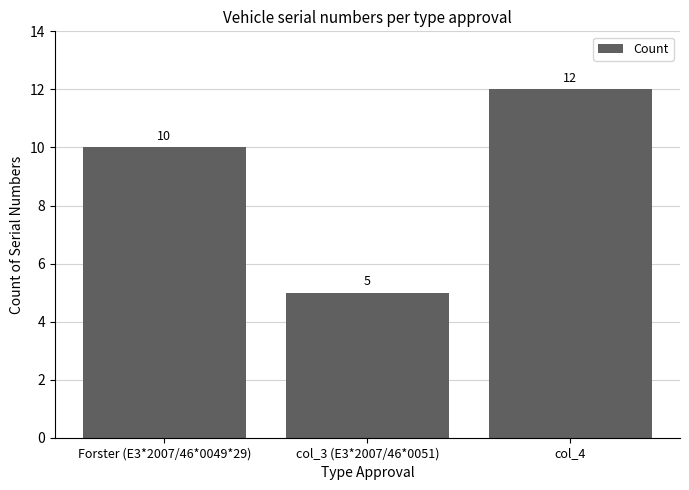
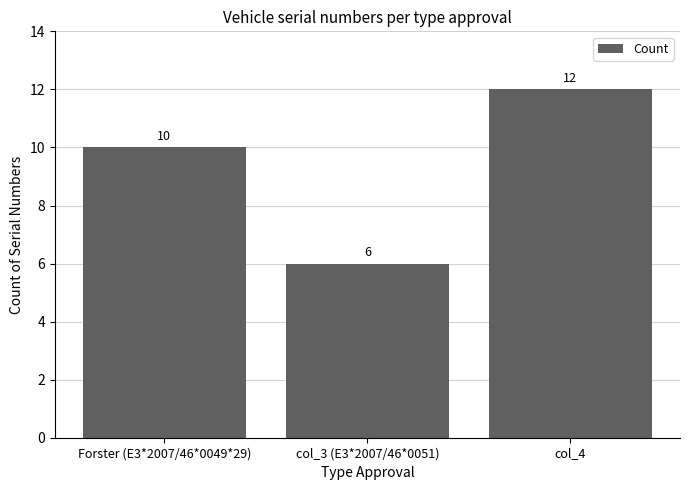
  {
    "Forster (E3*2007/46*0049*29)": 10,
-   "col_3 (E3*2007/46*0051)": 5,
+   "col_3 (E3*2007/46*0051)": 6,
    "col_4": 12
  }
